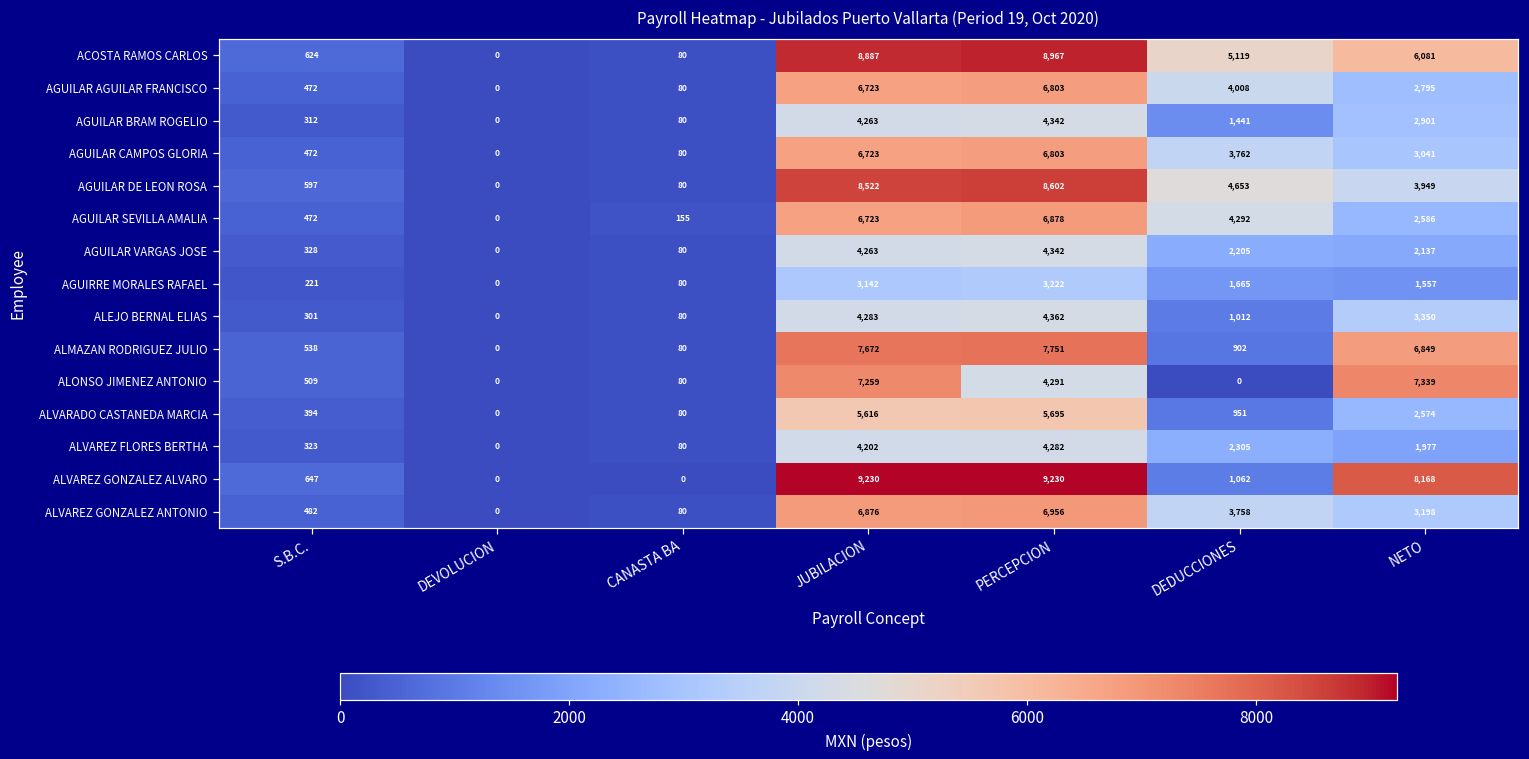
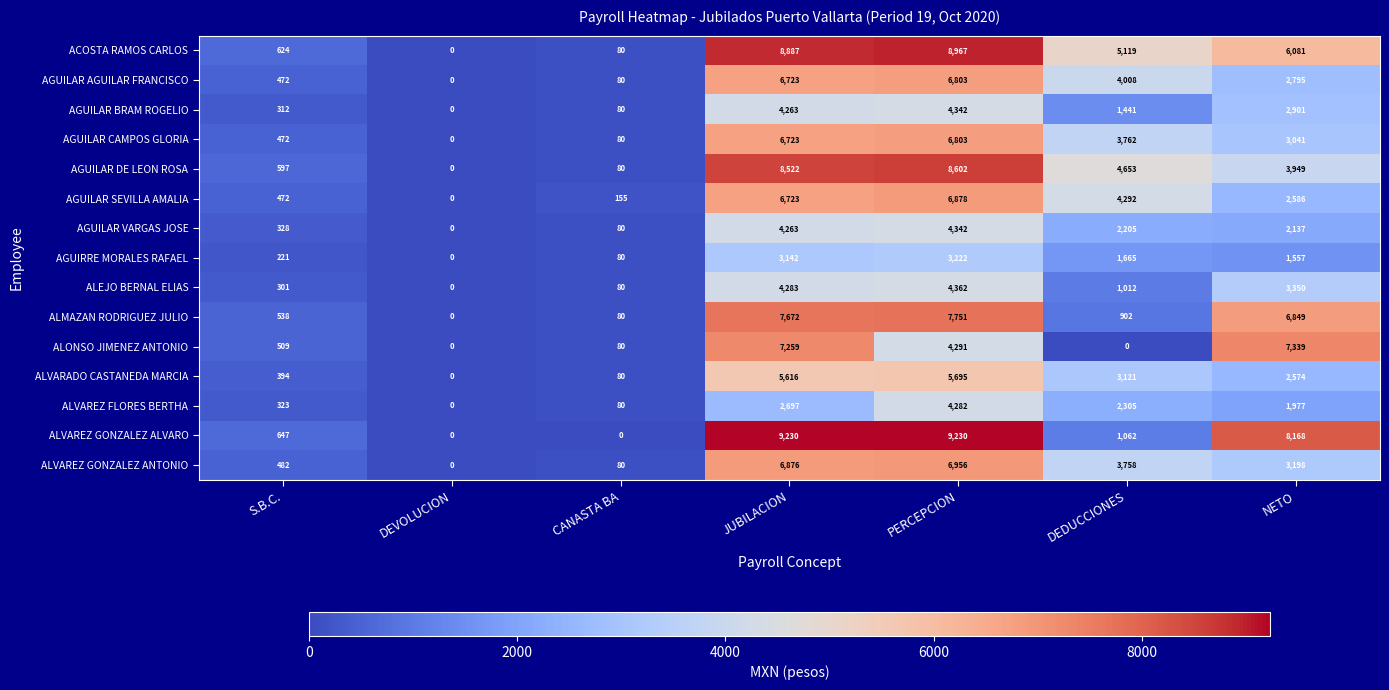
  {
    "ACOSTA RAMOS CARLOS": {
      "S.B.C.": "624",
      "DEVOLUCION": "0",
      "CANASTA BA": "80",
      "JUBILACION": "8,887",
      "PERCEPCION": "8,967",
      "DEDUCCIONES": "5,119",
      "NETO": "6,081"
    },
    "AGUILAR AGUILAR FRANCISCO": {
      "S.B.C.": "472",
      "DEVOLUCION": "0",
      "CANASTA BA": "80",
      "JUBILACION": "6,723",
      "PERCEPCION": "6,803",
      "DEDUCCIONES": "4,008",
      "NETO": "2,795"
    },
    "AGUILAR BRAM ROGELIO": {
      "S.B.C.": "312",
      "DEVOLUCION": "0",
      "CANASTA BA": "80",
      "JUBILACION": "4,263",
      "PERCEPCION": "4,342",
      "DEDUCCIONES": "1,441",
      "NETO": "2,901"
    },
    "AGUILAR CAMPOS GLORIA": {
      "S.B.C.": "472",
      "DEVOLUCION": "0",
      "CANASTA BA": "80",
      "JUBILACION": "6,723",
      "PERCEPCION": "6,803",
      "DEDUCCIONES": "3,762",
      "NETO": "3,041"
    },
    "AGUILAR DE LEON ROSA": {
      "S.B.C.": "597",
      "DEVOLUCION": "0",
      "CANASTA BA": "80",
      "JUBILACION": "8,522",
      "PERCEPCION": "8,602",
      "DEDUCCIONES": "4,653",
      "NETO": "3,949"
    },
    "AGUILAR SEVILLA AMALIA": {
      "S.B.C.": "472",
      "DEVOLUCION": "0",
      "CANASTA BA": "155",
      "JUBILACION": "6,723",
      "PERCEPCION": "6,878",
      "DEDUCCIONES": "4,292",
      "NETO": "2,586"
    },
    "AGUILAR VARGAS JOSE": {
      "S.B.C.": "328",
      "DEVOLUCION": "0",
      "CANASTA BA": "80",
      "JUBILACION": "4,263",
      "PERCEPCION": "4,342",
      "DEDUCCIONES": "2,205",
      "NETO": "2,137"
    },
    "AGUIRRE MORALES RAFAEL": {
      "S.B.C.": "221",
      "DEVOLUCION": "0",
      "CANASTA BA": "80",
      "JUBILACION": "3,142",
      "PERCEPCION": "3,222",
      "DEDUCCIONES": "1,665",
      "NETO": "1,557"
    },
    "ALEJO BERNAL ELIAS": {
      "S.B.C.": "301",
      "DEVOLUCION": "0",
      "CANASTA BA": "80",
      "JUBILACION": "4,283",
      "PERCEPCION": "4,362",
      "DEDUCCIONES": "1,012",
      "NETO": "3,350"
    },
    "ALMAZAN RODRIGUEZ JULIO": {
      "S.B.C.": "538",
      "DEVOLUCION": "0",
      "CANASTA BA": "80",
      "JUBILACION": "7,672",
      "PERCEPCION": "7,751",
      "DEDUCCIONES": "902",
      "NETO": "6,849"
    },
    "ALONSO JIMENEZ ANTONIO": {
      "S.B.C.": "509",
      "DEVOLUCION": "0",
      "CANASTA BA": "80",
      "JUBILACION": "7,259",
      "PERCEPCION": "4,291",
      "DEDUCCIONES": "0",
      "NETO": "7,339"
    },
    "ALVARADO CASTANEDA MARCIA": {
      "S.B.C.": "394",
      "DEVOLUCION": "0",
      "CANASTA BA": "80",
      "JUBILACION": "5,616",
      "PERCEPCION": "5,695",
-     "DEDUCCIONES": "951",
+     "DEDUCCIONES": "3,121",
      "NETO": "2,574"
    },
    "ALVAREZ FLORES BERTHA": {
      "S.B.C.": "323",
      "DEVOLUCION": "0",
      "CANASTA BA": "80",
-     "JUBILACION": "4,202",
+     "JUBILACION": "2,697",
      "PERCEPCION": "4,282",
      "DEDUCCIONES": "2,305",
      "NETO": "1,977"
    },
    "ALVAREZ GONZALEZ ALVARO": {
      "S.B.C.": "647",
      "DEVOLUCION": "0",
      "CANASTA BA": "0",
      "JUBILACION": "9,230",
      "PERCEPCION": "9,230",
      "DEDUCCIONES": "1,062",
      "NETO": "8,168"
    },
    "ALVAREZ GONZALEZ ANTONIO": {
      "S.B.C.": "482",
      "DEVOLUCION": "0",
      "CANASTA BA": "80",
      "JUBILACION": "6,876",
      "PERCEPCION": "6,956",
      "DEDUCCIONES": "3,758",
      "NETO": "3,198"
    }
  }
